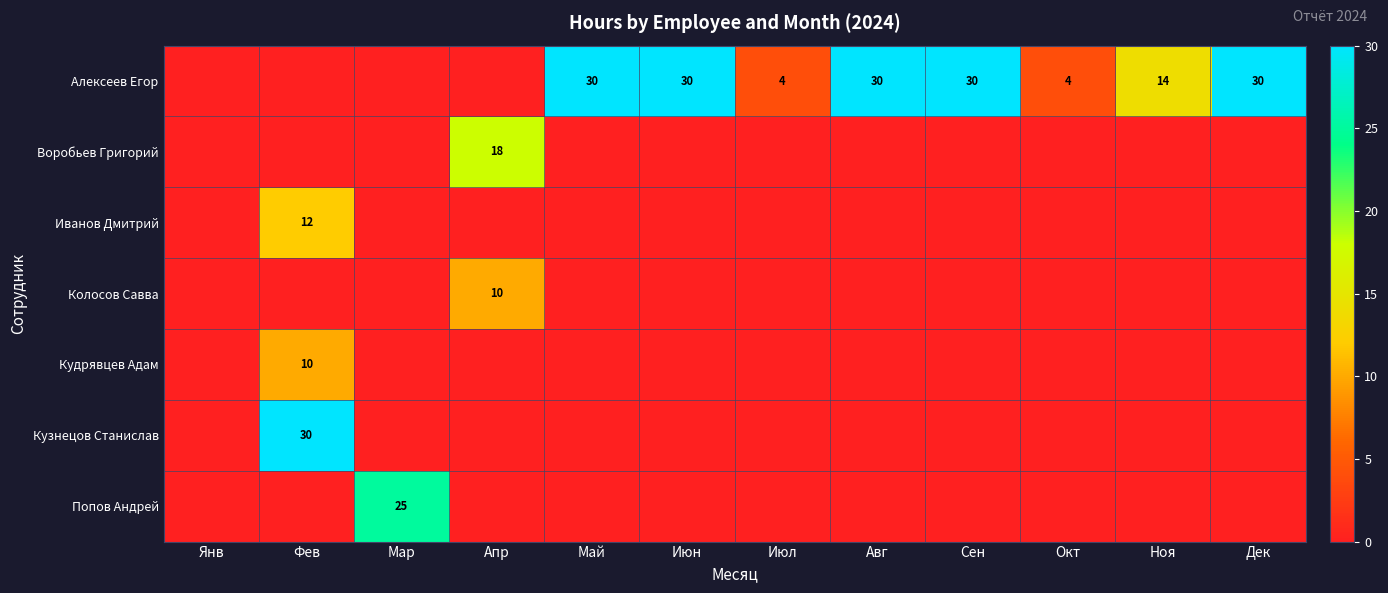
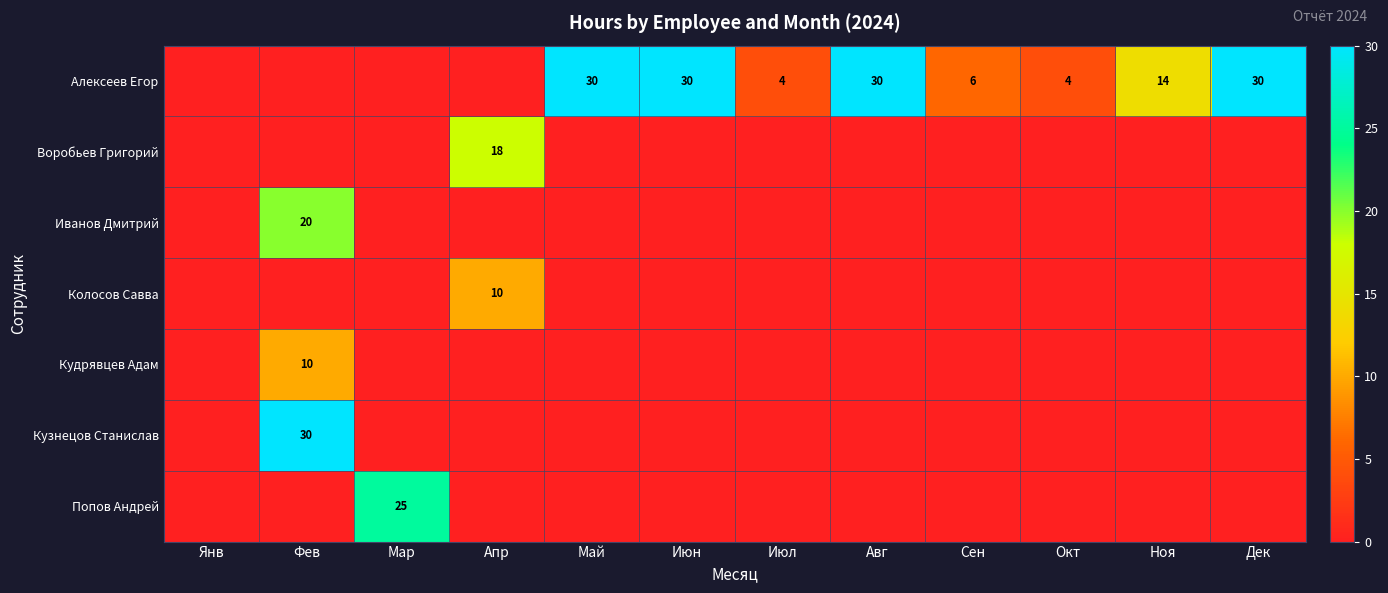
  {
    "Алексеев Егор": {
      "Май": 30,
      "Июн": 30,
      "Июл": 4,
      "Авг": 30,
-     "Сен": 30,
+     "Сен": 6,
      "Окт": 4,
      "Ноя": 14,
      "Дек": 30
    },
    "Воробьев Григорий": {
      "Апр": 18
    },
    "Иванов Дмитрий": {
-     "Фев": 12
+     "Фев": 20
    },
    "Колосов Савва": {
      "Апр": 10
    },
    "Кудрявцев Адам": {
      "Фев": 10
    },
    "Кузнецов Станислав": {
      "Фев": 30
    },
    "Попов Андрей": {
      "Мар": 25
    }
  }
